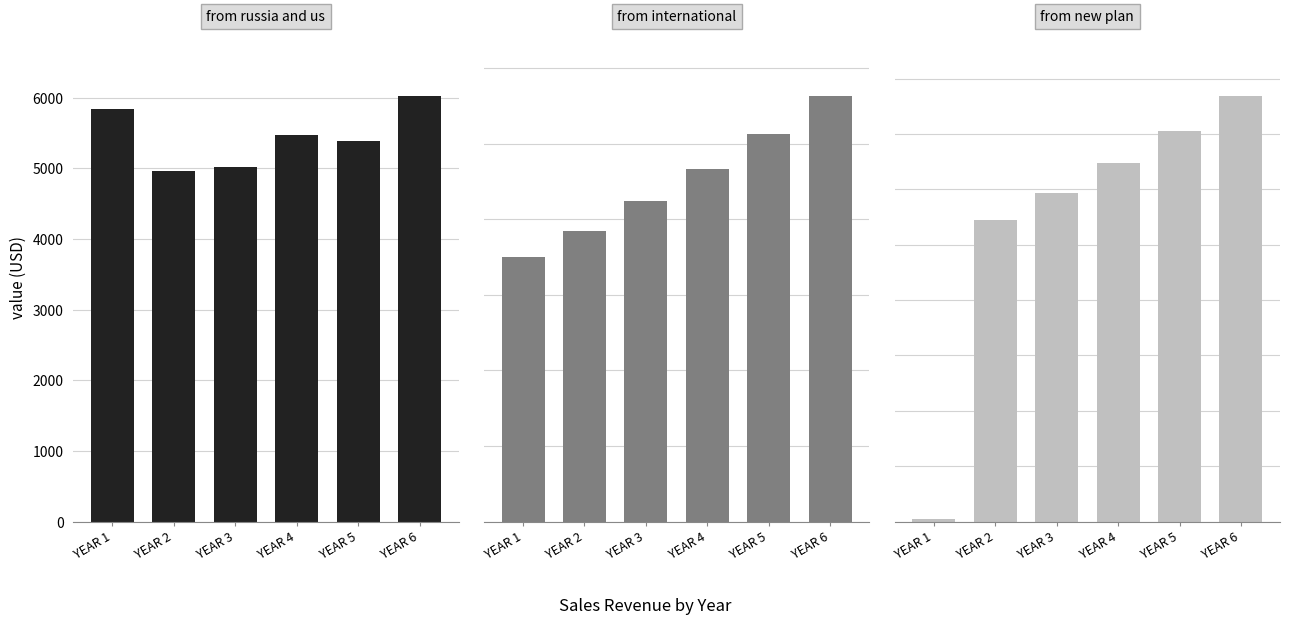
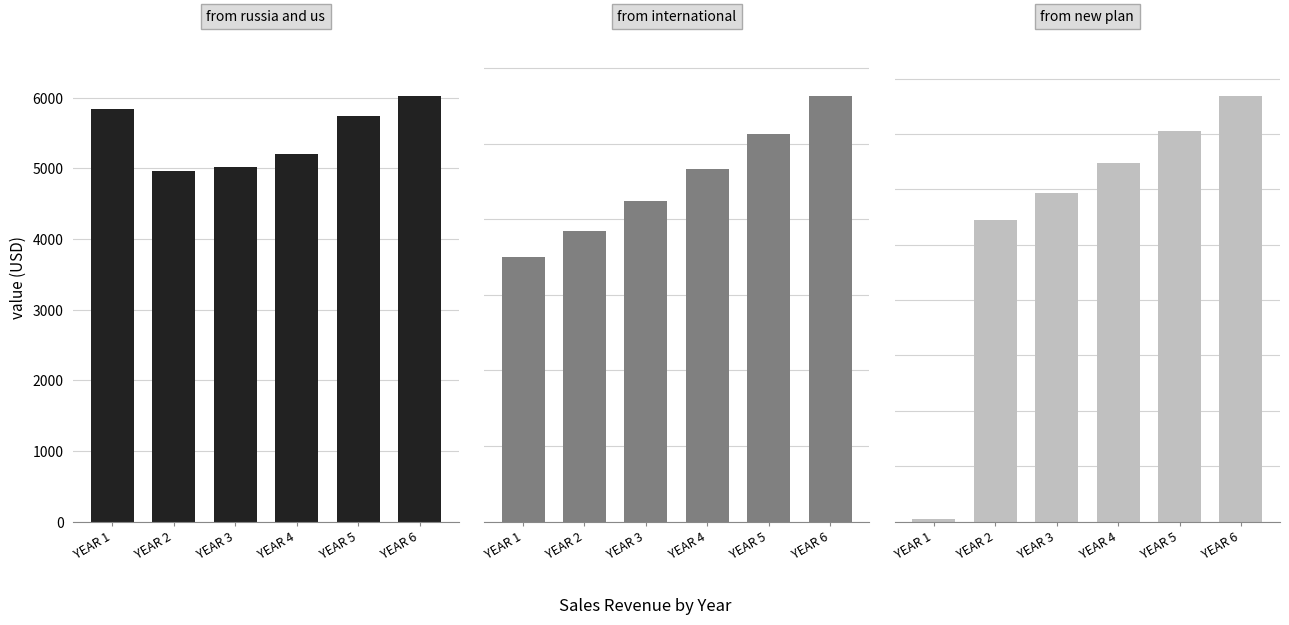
  {
    "from russia and us": {
      "YEAR 1": 5800,
      "YEAR 2": 5000,
      "YEAR 3": 5000,
-     "YEAR 4": 5500,
-     "YEAR 5": 5400,
+     "YEAR 4": 5200,
+     "YEAR 5": 5700,
      "YEAR 6": 6000
    }
  }
